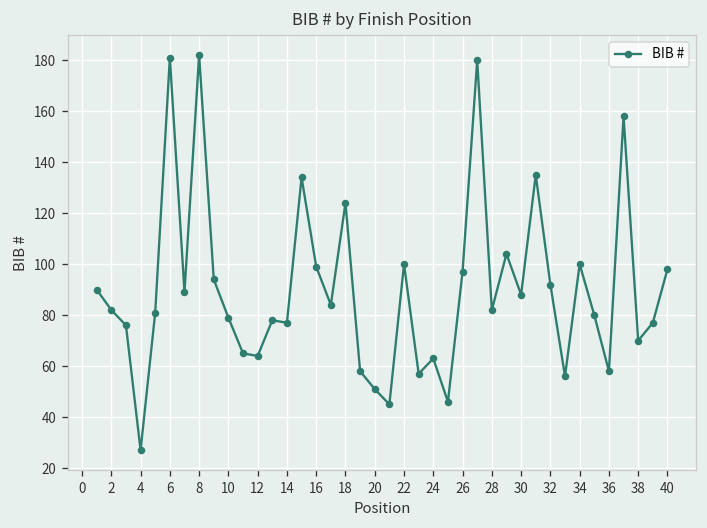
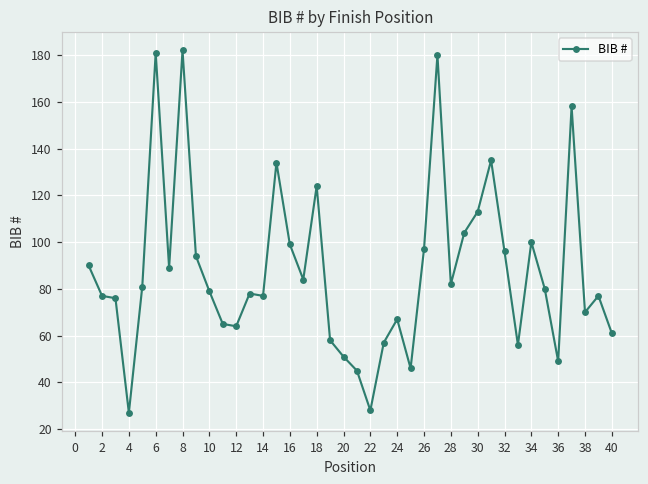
  {
-   "2": 82,
+   "2": 77,
    "4": 27,
    "6": 181,
    "8": 182,
    "10": 79,
    "12": 64,
    "14": 77,
    "16": 99,
    "18": 124,
    "20": 51,
-   "22": 100,
-   "24": 63,
+   "22": 28,
+   "24": 67,
    "26": 97,
    "28": 82,
-   "30": 88,
-   "32": 92,
+   "30": 113,
+   "32": 96,
    "34": 100,
-   "36": 58,
+   "36": 49,
    "38": 70,
-   "40": 98
+   "40": 61
  }
